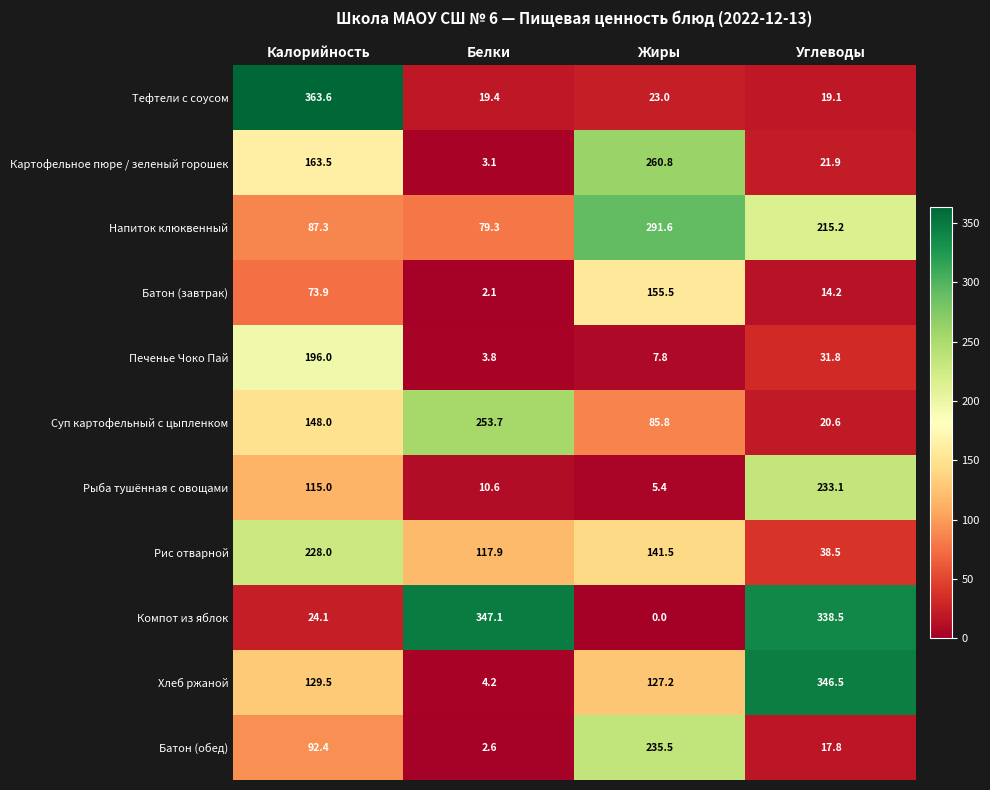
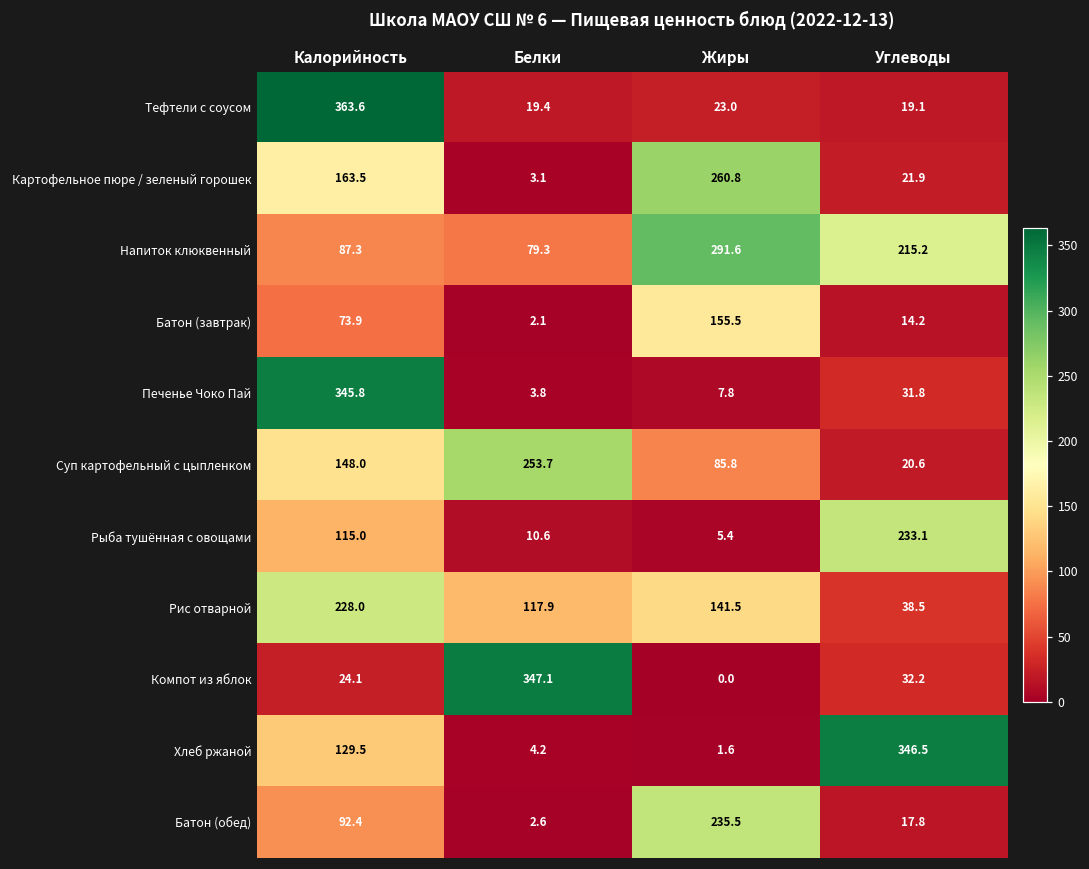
  {
    "Тефтели с соусом": {
      "Калорийность": 363.6,
      "Белки": 19.4,
      "Жиры": 23.0,
      "Углеводы": 19.1
    },
    "Картофельное пюре / зеленый горошек": {
      "Калорийность": 163.5,
      "Белки": 3.1,
      "Жиры": 260.8,
      "Углеводы": 21.9
    },
    "Напиток клюквенный": {
      "Калорийность": 87.3,
      "Белки": 79.3,
      "Жиры": 291.6,
      "Углеводы": 215.2
    },
    "Батон (завтрак)": {
      "Калорийность": 73.9,
      "Белки": 2.1,
      "Жиры": 155.5,
      "Углеводы": 14.2
    },
    "Печенье Чоко Пай": {
-     "Калорийность": 196.0,
+     "Калорийность": 345.8,
      "Белки": 3.8,
      "Жиры": 7.8,
      "Углеводы": 31.8
    },
    "Суп картофельный с цыпленком": {
      "Калорийность": 148.0,
      "Белки": 253.7,
      "Жиры": 85.8,
      "Углеводы": 20.6
    },
    "Рыба тушённая с овощами": {
      "Калорийность": 115.0,
      "Белки": 10.6,
      "Жиры": 5.4,
      "Углеводы": 233.1
    },
    "Рис отварной": {
      "Калорийность": 228.0,
      "Белки": 117.9,
      "Жиры": 141.5,
      "Углеводы": 38.5
    },
    "Компот из яблок": {
      "Калорийность": 24.1,
      "Белки": 347.1,
      "Жиры": 0.0,
-     "Углеводы": 338.5
+     "Углеводы": 32.2
    },
    "Хлеб ржаной": {
      "Калорийность": 129.5,
      "Белки": 4.2,
-     "Жиры": 127.2,
+     "Жиры": 1.6,
      "Углеводы": 346.5
    },
    "Батон (обед)": {
      "Калорийность": 92.4,
      "Белки": 2.6,
      "Жиры": 235.5,
      "Углеводы": 17.8
    }
  }
